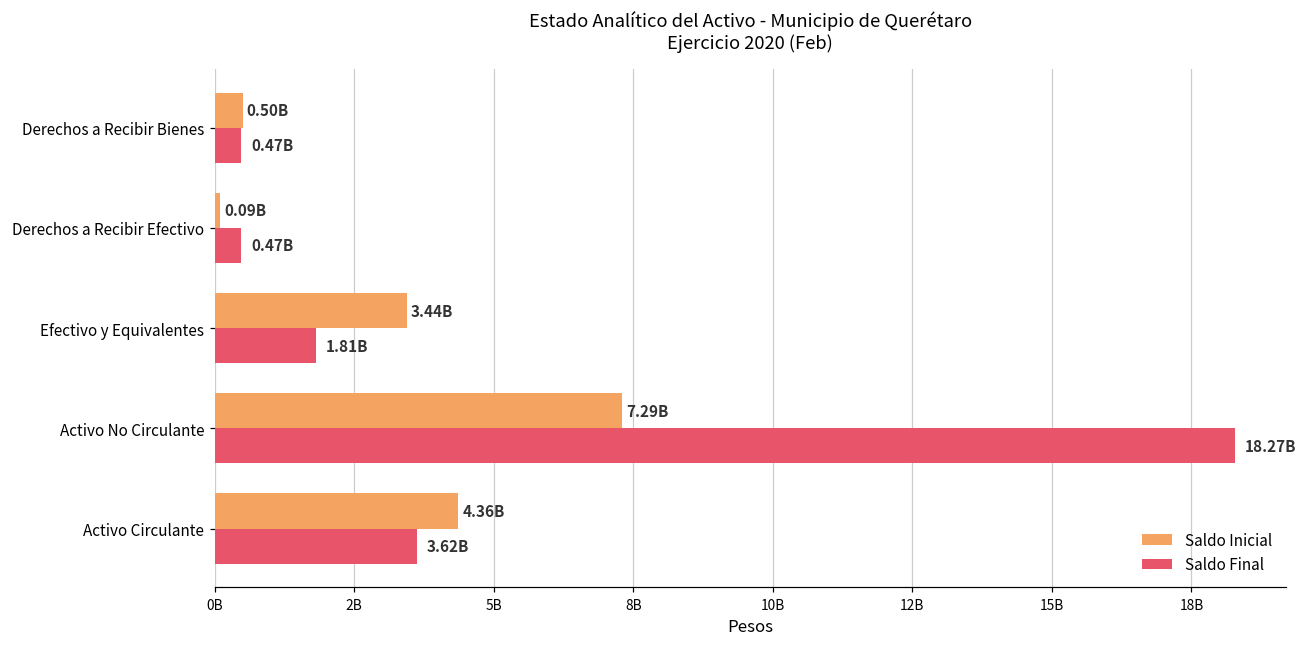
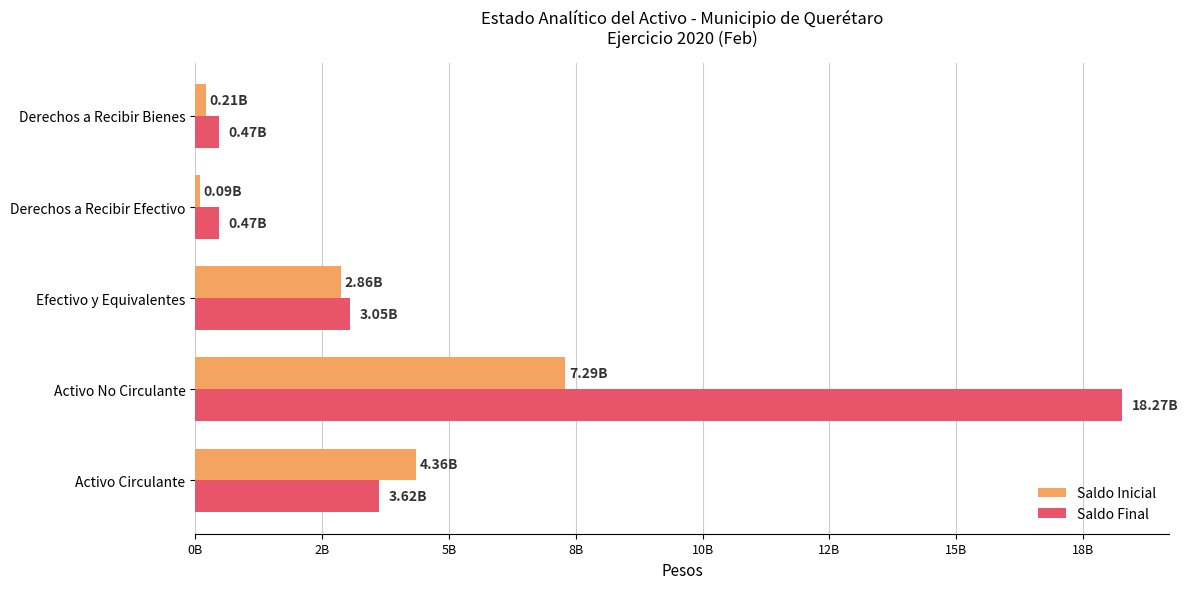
  {
    "Saldo Inicial": {
-     "Derechos a Recibir Bienes": "0.50B",
+     "Derechos a Recibir Bienes": "0.21B",
      "Derechos a Recibir Efectivo": "0.09B",
-     "Efectivo y Equivalentes": "3.44B",
+     "Efectivo y Equivalentes": "2.86B",
      "Activo No Circulante": "7.29B",
      "Activo Circulante": "4.36B"
    },
    "Saldo Final": {
      "Derechos a Recibir Bienes": "0.47B",
      "Derechos a Recibir Efectivo": "0.47B",
-     "Efectivo y Equivalentes": "1.81B",
+     "Efectivo y Equivalentes": "3.05B",
      "Activo No Circulante": "18.27B",
      "Activo Circulante": "3.62B"
    }
  }
